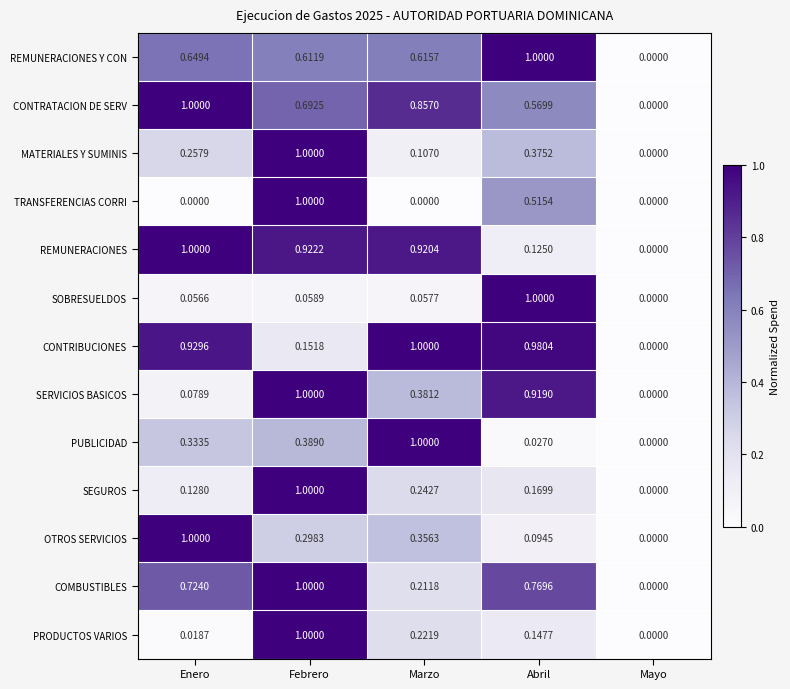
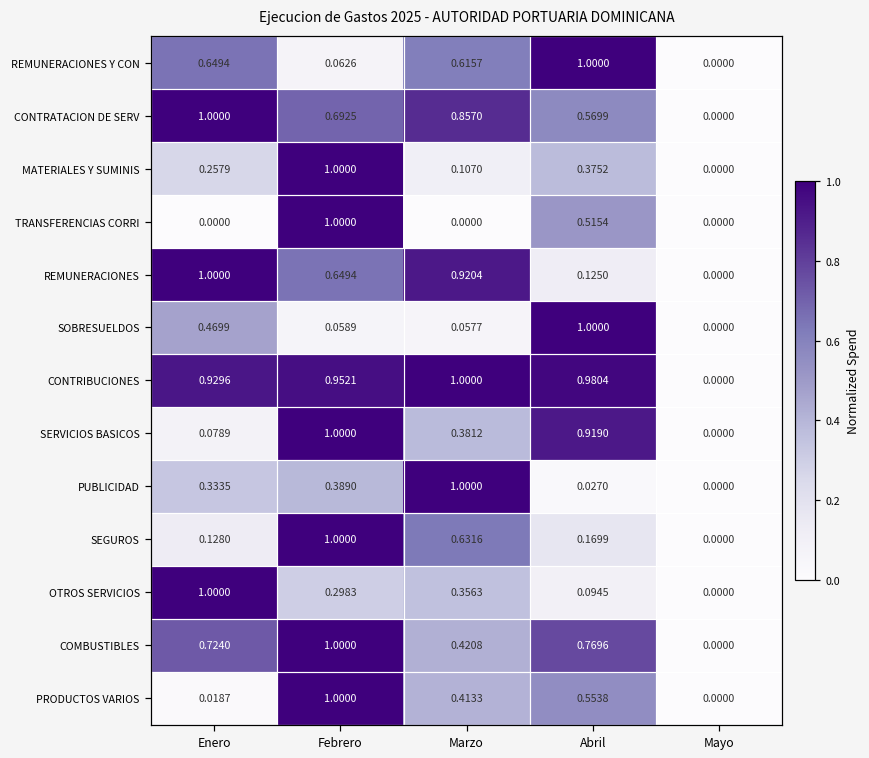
  {
    "REMUNERACIONES Y CON": {
      "Enero": 0.6494,
-     "Febrero": 0.6119,
+     "Febrero": 0.0626,
      "Marzo": 0.6157,
      "Abril": 1.0000,
      "Mayo": 0.0000
    },
    "CONTRATACION DE SERV": {
      "Enero": 1.0000,
      "Febrero": 0.6925,
      "Marzo": 0.8570,
      "Abril": 0.5699,
      "Mayo": 0.0000
    },
    "MATERIALES Y SUMINIS": {
      "Enero": 0.2579,
      "Febrero": 1.0000,
      "Marzo": 0.1070,
      "Abril": 0.3752,
      "Mayo": 0.0000
    },
    "TRANSFERENCIAS CORRI": {
      "Enero": 0.0000,
      "Febrero": 1.0000,
      "Marzo": 0.0000,
      "Abril": 0.5154,
      "Mayo": 0.0000
    },
    "REMUNERACIONES": {
      "Enero": 1.0000,
-     "Febrero": 0.9222,
+     "Febrero": 0.6494,
      "Marzo": 0.9204,
      "Abril": 0.1250,
      "Mayo": 0.0000
    },
    "SOBRESUELDOS": {
-     "Enero": 0.0566,
+     "Enero": 0.4699,
      "Febrero": 0.0589,
      "Marzo": 0.0577,
      "Abril": 1.0000,
      "Mayo": 0.0000
    },
    "CONTRIBUCIONES": {
      "Enero": 0.9296,
-     "Febrero": 0.1518,
+     "Febrero": 0.9521,
      "Marzo": 1.0000,
      "Abril": 0.9804,
      "Mayo": 0.0000
    },
    "SERVICIOS BASICOS": {
      "Enero": 0.0789,
      "Febrero": 1.0000,
      "Marzo": 0.3812,
      "Abril": 0.9190,
      "Mayo": 0.0000
    },
    "PUBLICIDAD": {
      "Enero": 0.3335,
      "Febrero": 0.3890,
      "Marzo": 1.0000,
      "Abril": 0.0270,
      "Mayo": 0.0000
    },
    "SEGUROS": {
      "Enero": 0.1280,
      "Febrero": 1.0000,
-     "Marzo": 0.2427,
+     "Marzo": 0.6316,
      "Abril": 0.1699,
      "Mayo": 0.0000
    },
    "OTROS SERVICIOS": {
      "Enero": 1.0000,
      "Febrero": 0.2983,
      "Marzo": 0.3563,
      "Abril": 0.0945,
      "Mayo": 0.0000
    },
    "COMBUSTIBLES": {
      "Enero": 0.7240,
      "Febrero": 1.0000,
-     "Marzo": 0.2118,
+     "Marzo": 0.4208,
      "Abril": 0.7696,
      "Mayo": 0.0000
    },
    "PRODUCTOS VARIOS": {
      "Enero": 0.0187,
      "Febrero": 1.0000,
-     "Marzo": 0.2219,
-     "Abril": 0.1477,
+     "Marzo": 0.4133,
+     "Abril": 0.5538,
      "Mayo": 0.0000
    }
  }
